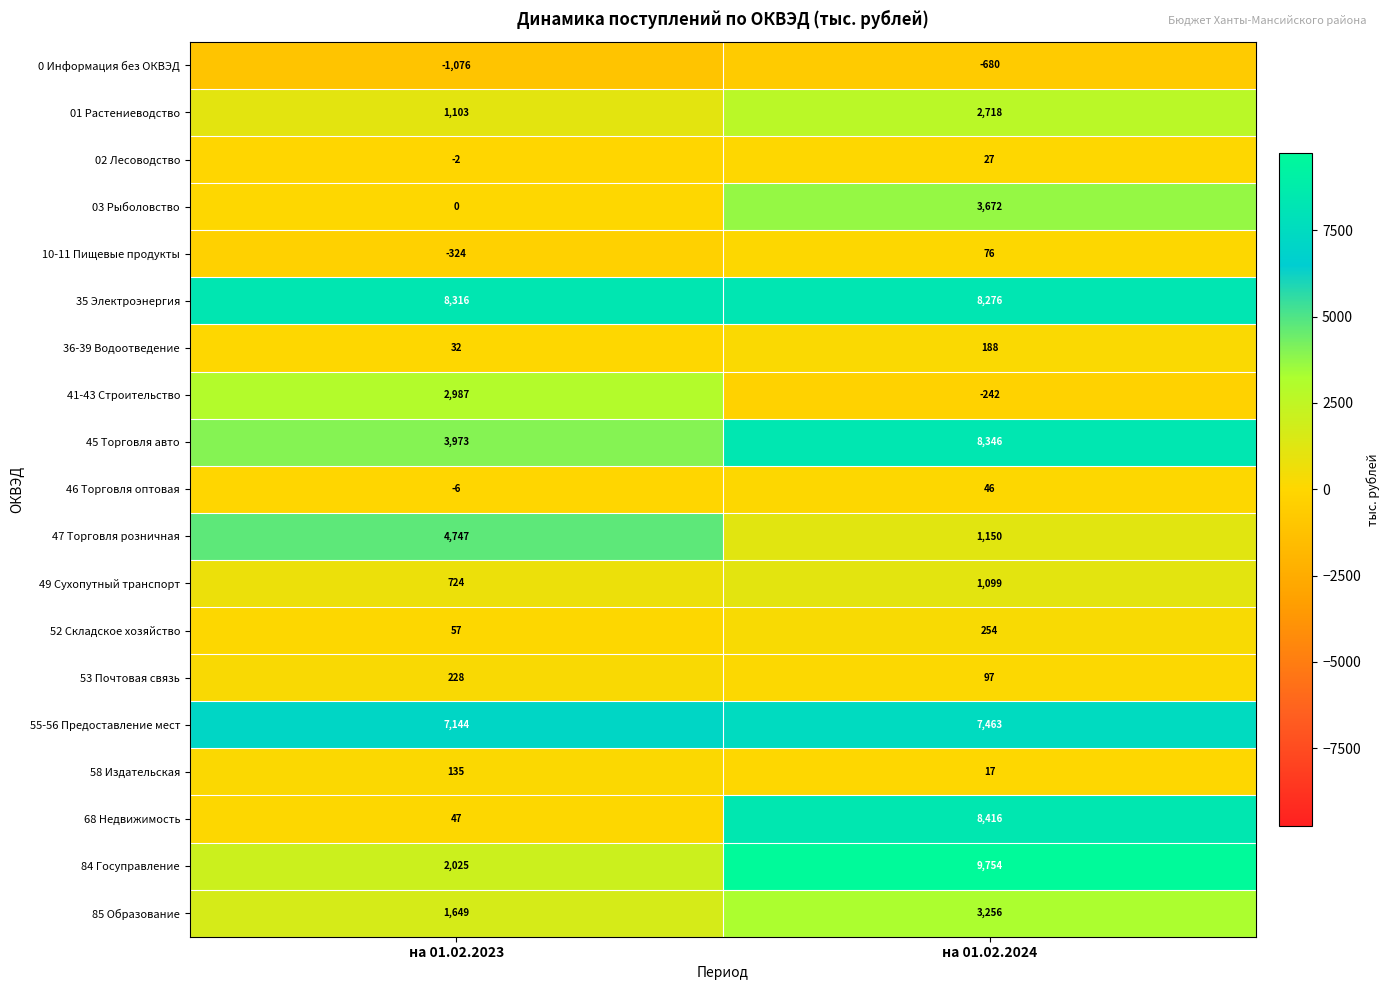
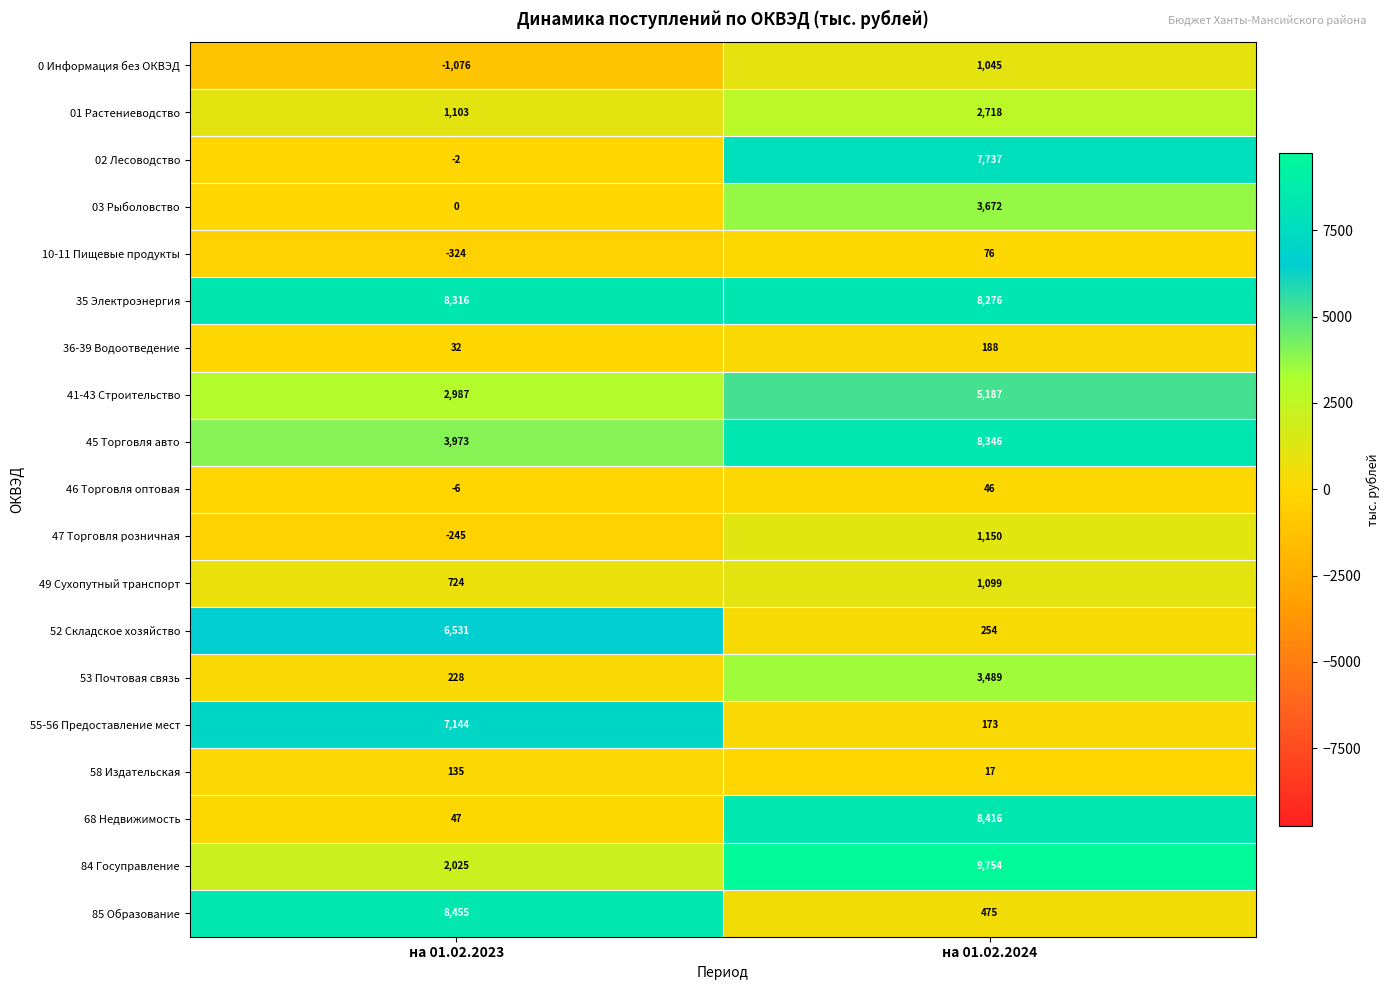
  {
    "0 Информация без ОКВЭД": {
      "на 01.02.2023": "-1,076",
-     "на 01.02.2024": "-680"
+     "на 01.02.2024": "1,045"
    },
    "01 Растениеводство": {
      "на 01.02.2023": "1,103",
      "на 01.02.2024": "2,718"
    },
    "02 Лесоводство": {
      "на 01.02.2023": "-2",
-     "на 01.02.2024": "27"
+     "на 01.02.2024": "7,737"
    },
    "03 Рыболовство": {
      "на 01.02.2023": "0",
      "на 01.02.2024": "3,672"
    },
    "10-11 Пищевые продукты": {
      "на 01.02.2023": "-324",
      "на 01.02.2024": "76"
    },
    "35 Электроэнергия": {
      "на 01.02.2023": "8,316",
      "на 01.02.2024": "8,276"
    },
    "36-39 Водоотведение": {
      "на 01.02.2023": "32",
      "на 01.02.2024": "188"
    },
    "41-43 Строительство": {
      "на 01.02.2023": "2,987",
-     "на 01.02.2024": "-242"
+     "на 01.02.2024": "5,187"
    },
    "45 Торговля авто": {
      "на 01.02.2023": "3,973",
      "на 01.02.2024": "8,346"
    },
    "46 Торговля оптовая": {
      "на 01.02.2023": "-6",
      "на 01.02.2024": "46"
    },
    "47 Торговля розничная": {
-     "на 01.02.2023": "4,747",
+     "на 01.02.2023": "-245",
      "на 01.02.2024": "1,150"
    },
    "49 Сухопутный транспорт": {
      "на 01.02.2023": "724",
      "на 01.02.2024": "1,099"
    },
    "52 Складское хозяйство": {
-     "на 01.02.2023": "57",
+     "на 01.02.2023": "6,531",
      "на 01.02.2024": "254"
    },
    "53 Почтовая связь": {
      "на 01.02.2023": "228",
-     "на 01.02.2024": "97"
+     "на 01.02.2024": "3,489"
    },
    "55-56 Предоставление мест": {
      "на 01.02.2023": "7,144",
-     "на 01.02.2024": "7,463"
+     "на 01.02.2024": "173"
    },
    "58 Издательская": {
      "на 01.02.2023": "135",
      "на 01.02.2024": "17"
    },
    "68 Недвижимость": {
      "на 01.02.2023": "47",
      "на 01.02.2024": "8,416"
    },
    "84 Госуправление": {
      "на 01.02.2023": "2,025",
      "на 01.02.2024": "9,754"
    },
    "85 Образование": {
-     "на 01.02.2023": "1,649",
-     "на 01.02.2024": "3,256"
+     "на 01.02.2023": "8,455",
+     "на 01.02.2024": "475"
    }
  }
